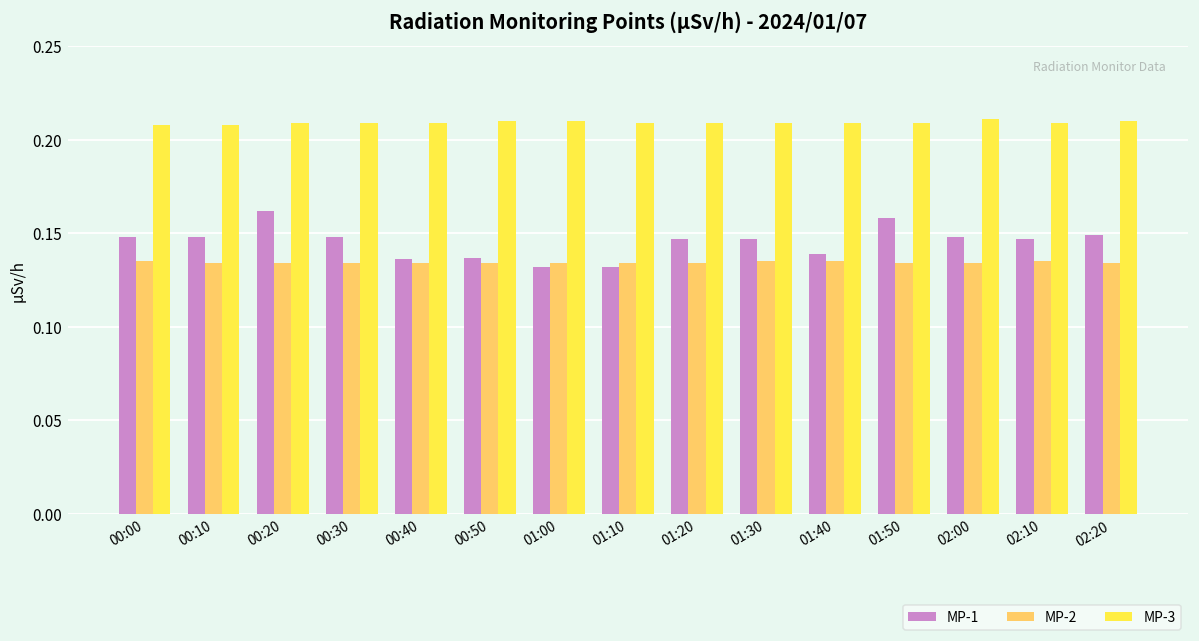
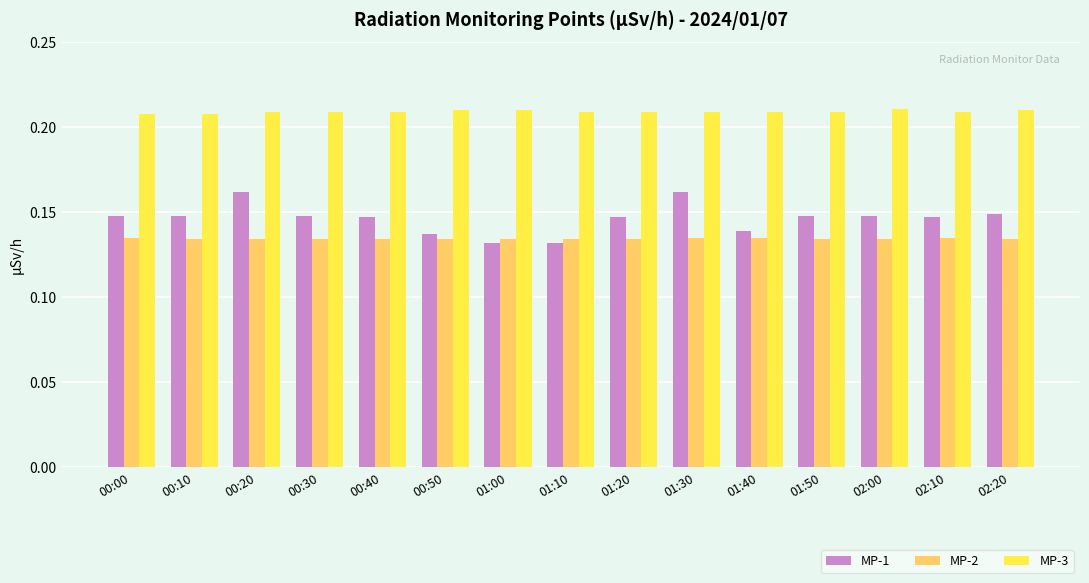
  {
    "MP-1": {
      "00:00": 0.148,
      "00:10": 0.148,
      "00:20": 0.162,
      "00:30": 0.148,
-     "00:40": 0.136,
+     "00:40": 0.147,
      "00:50": 0.137,
      "01:00": 0.132,
      "01:10": 0.132,
      "01:20": 0.147,
-     "01:30": 0.147,
+     "01:30": 0.162,
      "01:40": 0.139,
-     "01:50": 0.158,
+     "01:50": 0.148,
      "02:00": 0.148,
      "02:10": 0.147,
      "02:20": 0.149
    }
  }
